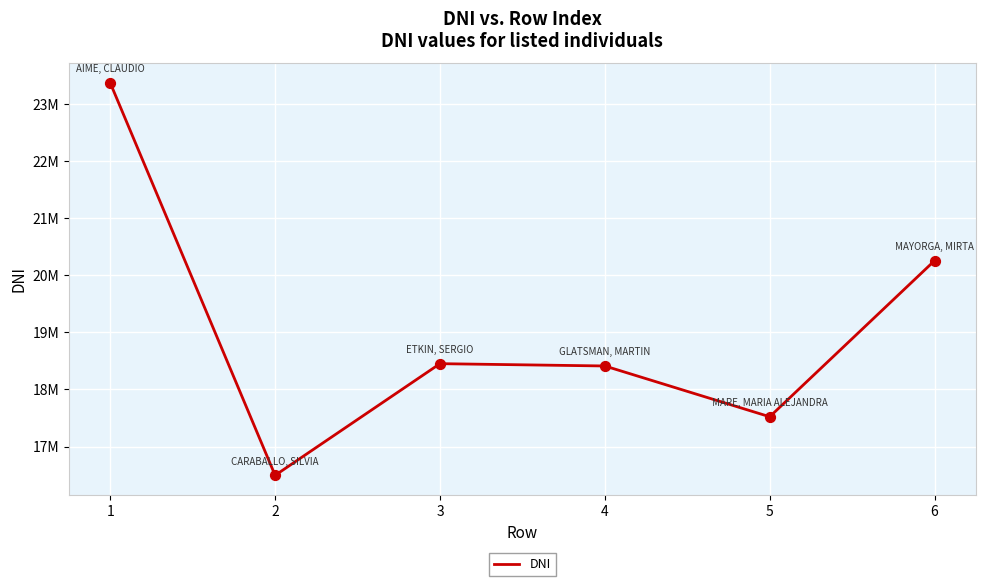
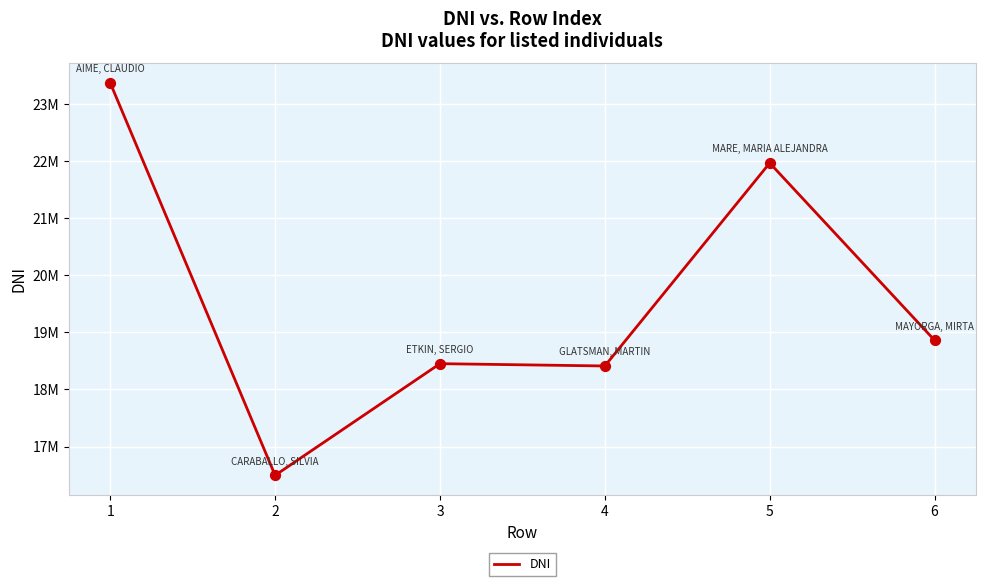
  {
    "1": 23400000,
    "2": 16500000,
    "3": 18500000,
    "4": 18400000,
-   "5": 17500000,
-   "6": 20300000
+   "5": 22000000,
+   "6": 18900000
  }
